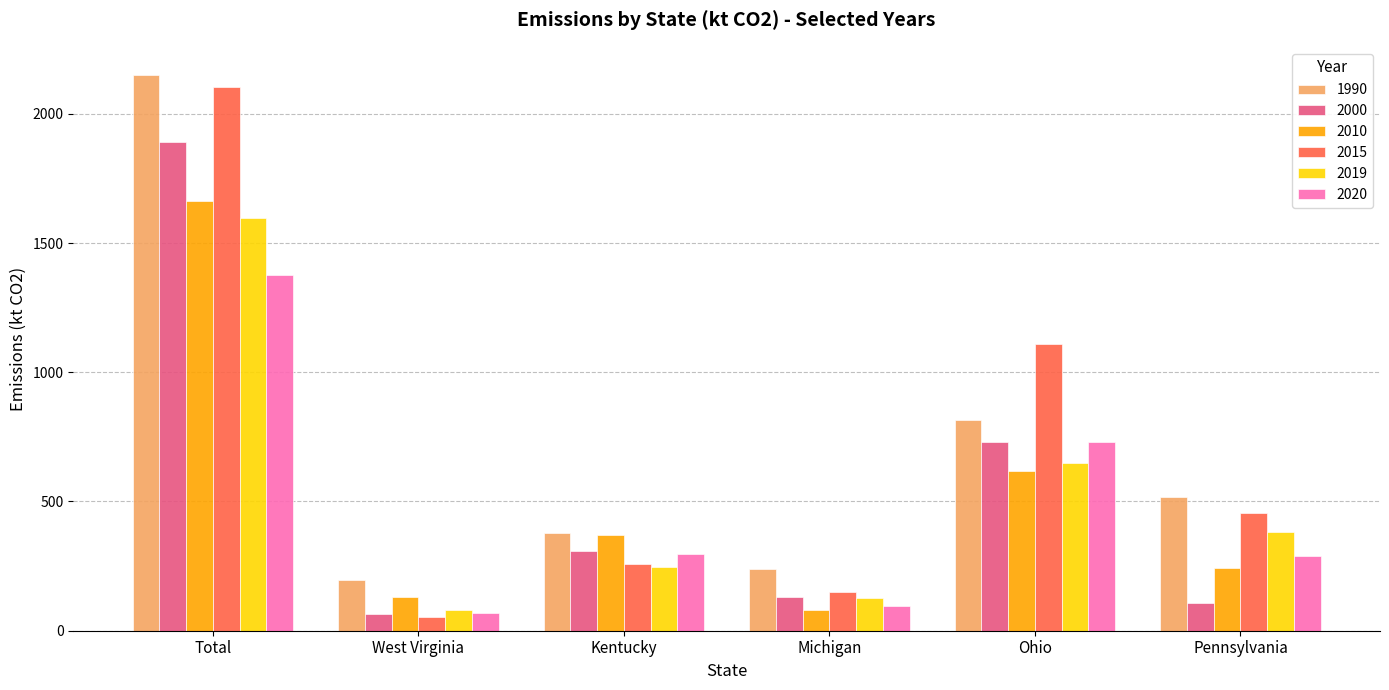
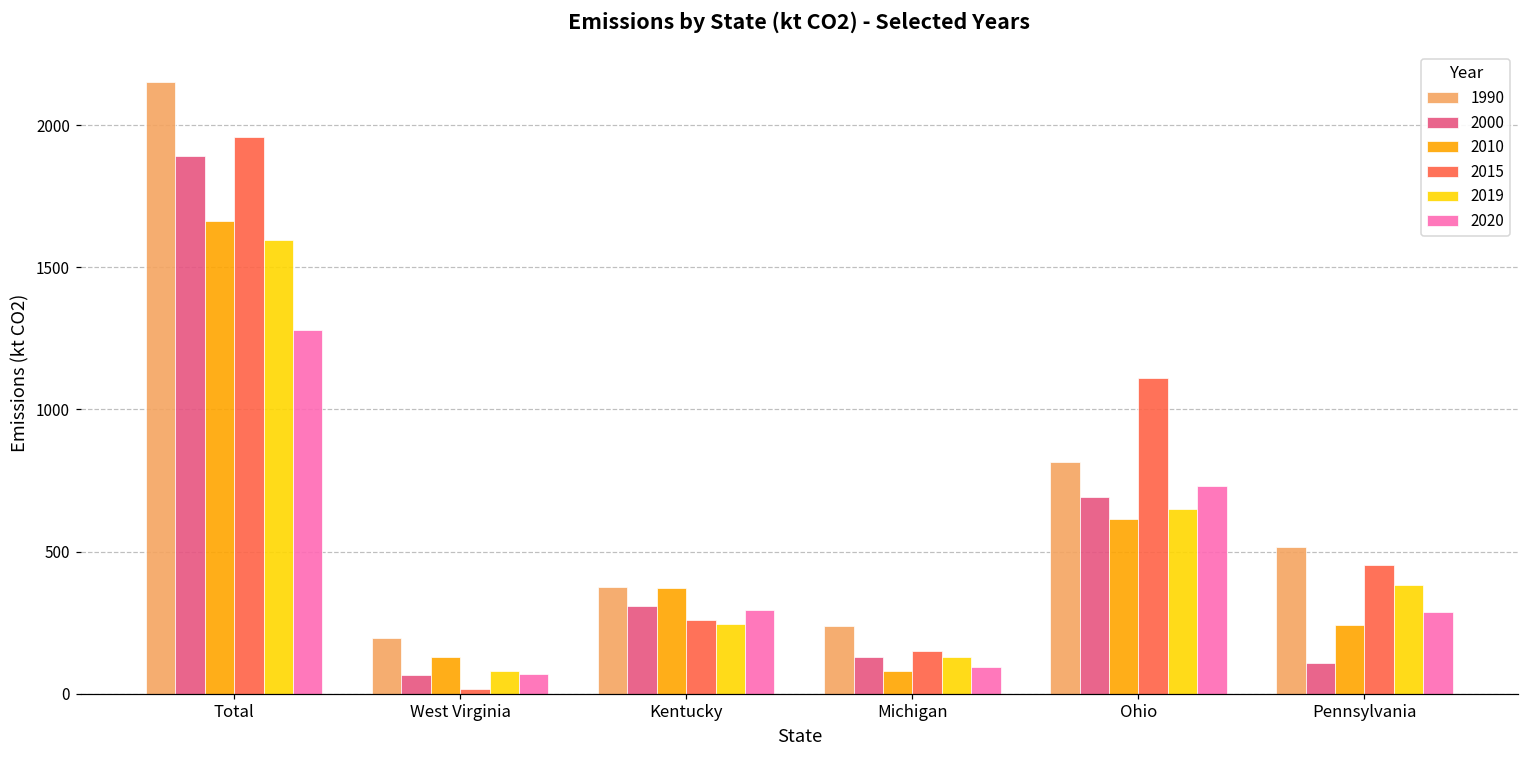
  {
    "1990": {
      "Total": 2150,
      "West Virginia": 200,
      "Kentucky": 380,
      "Michigan": 240,
      "Ohio": 810,
      "Pennsylvania": 520
    },
    "2000": {
      "Total": 1890,
      "West Virginia": 70,
      "Kentucky": 310,
      "Michigan": 130,
-     "Ohio": 730,
+     "Ohio": 690,
      "Pennsylvania": 110
    },
    "2015": {
-     "Total": 2100,
-     "West Virginia": 50,
+     "Total": 1960,
+     "West Virginia": 20,
      "Kentucky": 260,
      "Michigan": 150,
      "Ohio": 1110,
      "Pennsylvania": 450
    },
    "2020": {
-     "Total": 1380,
+     "Total": 1280,
      "West Virginia": 70,
      "Kentucky": 300,
      "Michigan": 100,
      "Ohio": 730,
      "Pennsylvania": 290
    }
  }
